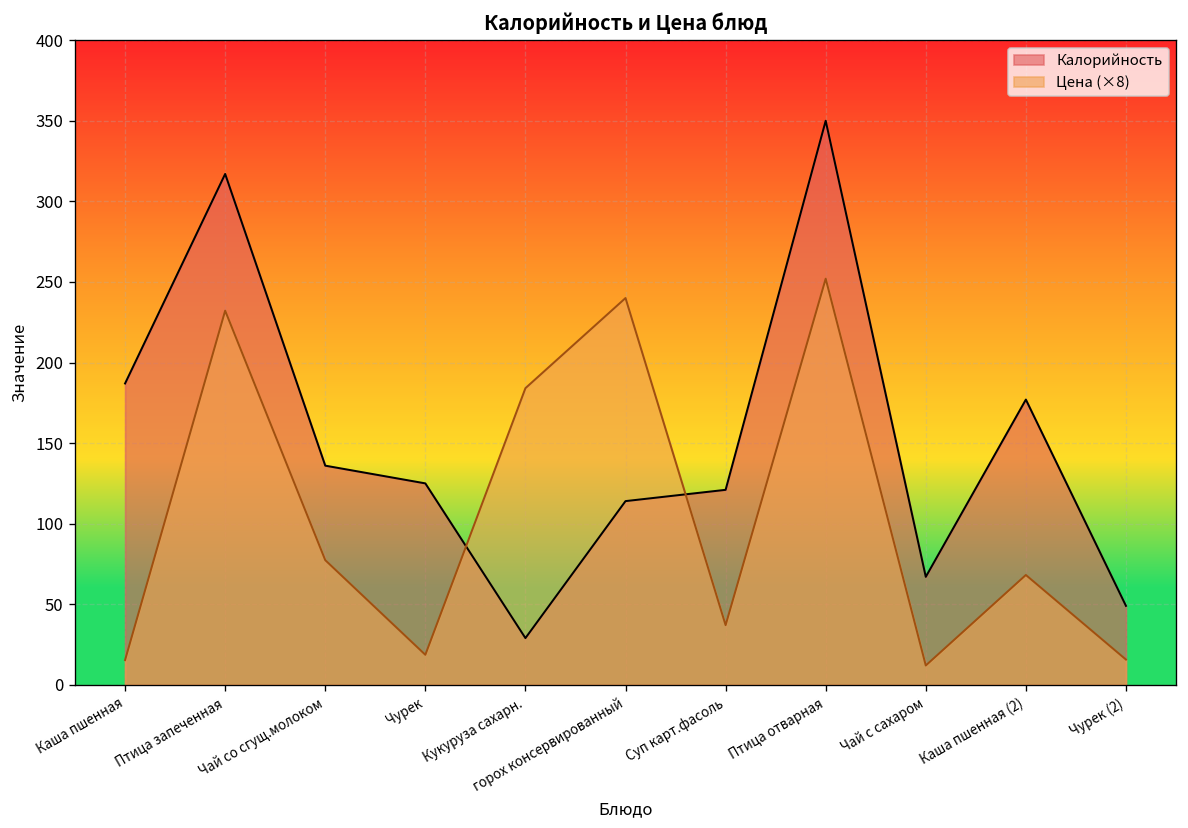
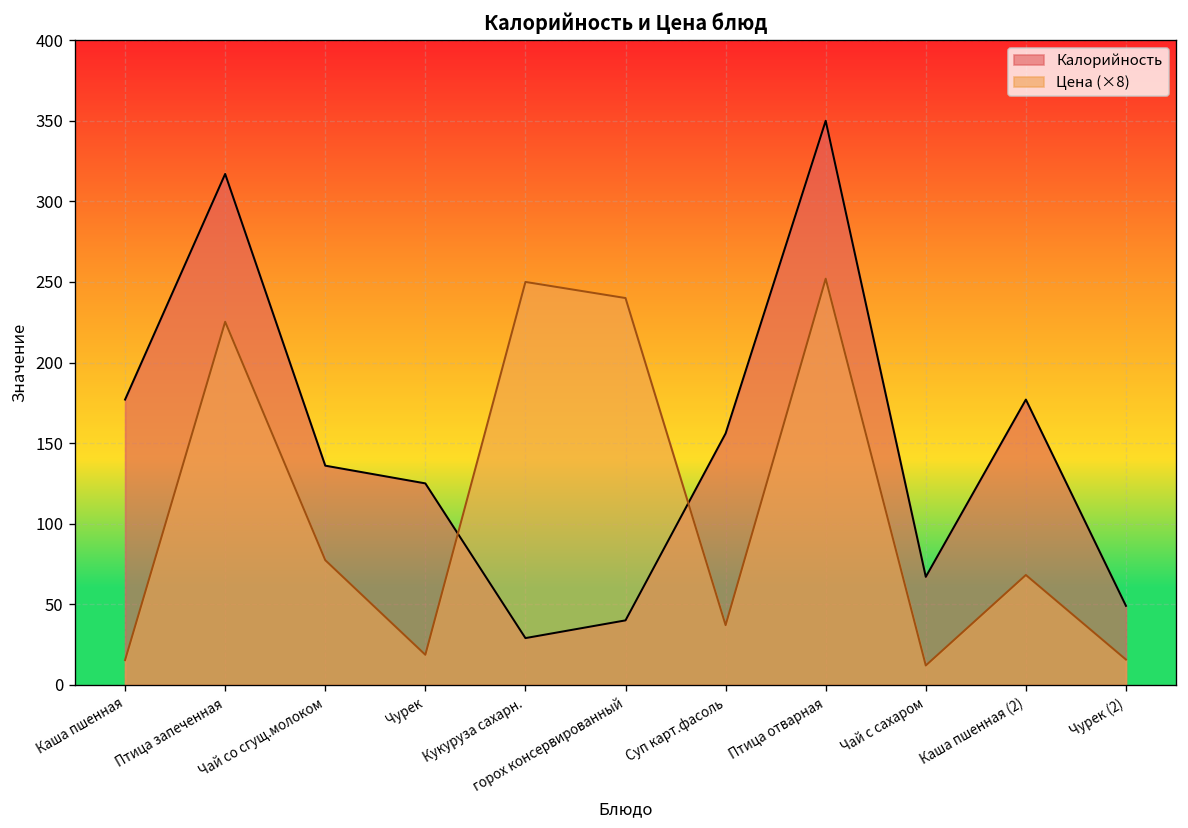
  {
    "Калорийность": {
-     "Каша пшенная": 187,
+     "Каша пшенная": 177,
      "Птица запеченная": 317,
      "Чай со сгущ.молоком": 136,
      "Чурек": 125,
      "Кукуруза сахарн.": 29,
-     "горох консервированный": 114,
-     "Суп карт.фасоль": 121,
+     "горох консервированный": 40,
+     "Суп карт.фасоль": 156,
      "Птица отварная": 350,
      "Чай с сахаром": 67,
      "Каша пшенная (2)": 177,
      "Чурек (2)": 49
    },
    "Цена (×8)": {
      "Каша пшенная": 15,
-     "Птица запеченная": 232,
+     "Птица запеченная": 225,
      "Чай со сгущ.молоком": 77,
      "Чурек": 19,
-     "Кукуруза сахарн.": 184,
+     "Кукуруза сахарн.": 250,
      "горох консервированный": 240,
      "Суп карт.фасоль": 37,
      "Птица отварная": 252,
      "Чай с сахаром": 12,
      "Каша пшенная (2)": 68,
      "Чурек (2)": 16
    }
  }
